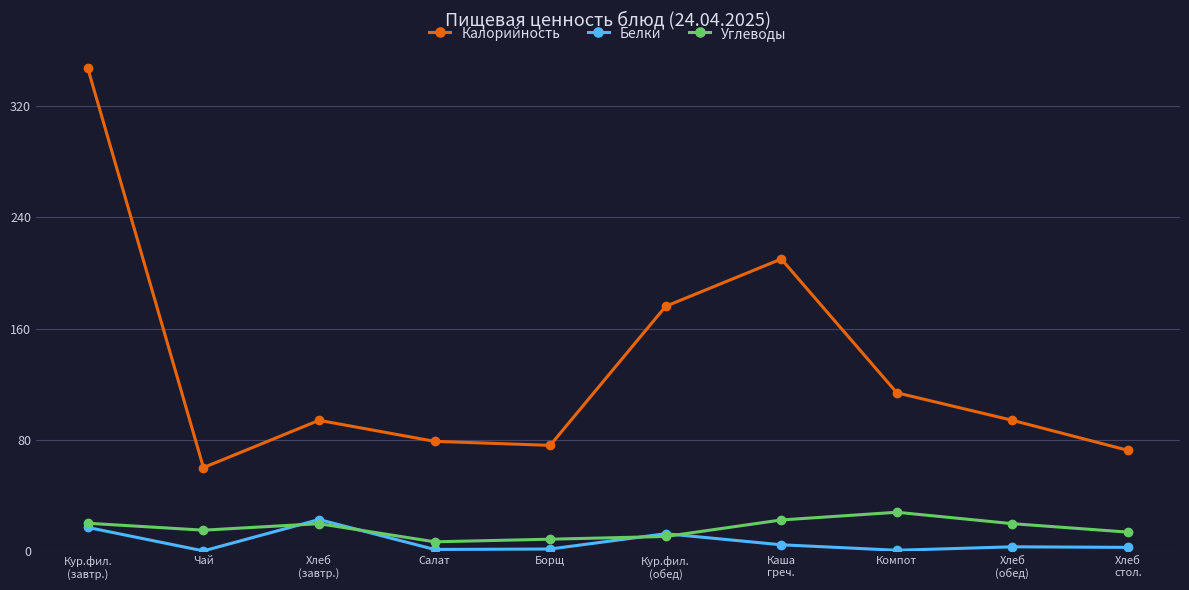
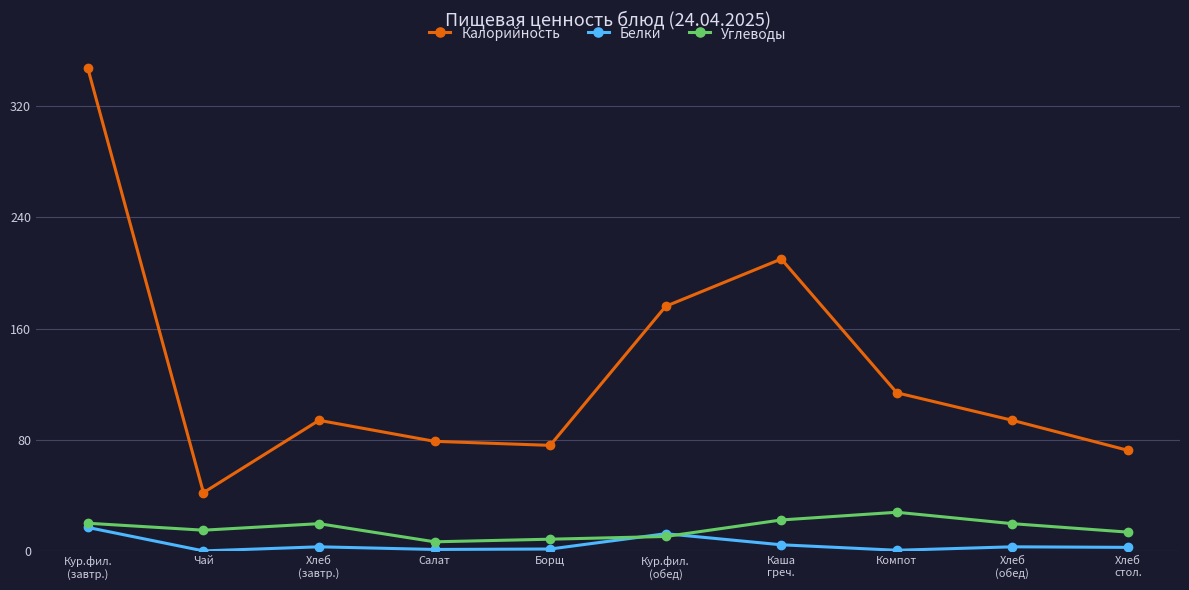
  {
    "Калорийность": {
      "Кур.фил. (завтр.)": 347,
-     "Чай": 60,
+     "Чай": 42,
      "Хлеб (завтр.)": 94,
      "Салат": 79,
      "Борщ": 76,
      "Кур.фил. (обед)": 176,
      "Каша греч.": 210,
      "Компот": 114,
      "Хлеб (обед)": 94,
      "Хлеб стол.": 72
    },
    "Белки": {
      "Кур.фил. (завтр.)": 17,
      "Чай": 0,
-     "Хлеб (завтр.)": 23,
+     "Хлеб (завтр.)": 3,
      "Салат": 1,
      "Борщ": 1,
      "Кур.фил. (обед)": 12,
      "Каша греч.": 5,
      "Компот": 1,
      "Хлеб (обед)": 3,
      "Хлеб стол.": 3
    },
    "Углеводы": {
      "Кур.фил. (завтр.)": 20,
      "Чай": 15,
      "Хлеб (завтр.)": 20,
      "Салат": 7,
      "Борщ": 9,
      "Кур.фил. (обед)": 10,
      "Каша греч.": 22,
      "Компот": 28,
      "Хлеб (обед)": 20,
      "Хлеб стол.": 14
    }
  }
